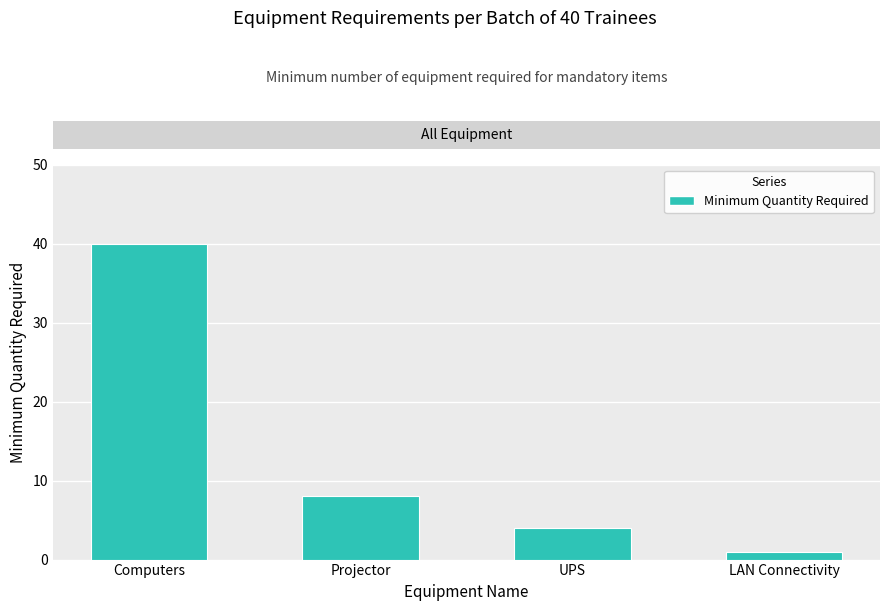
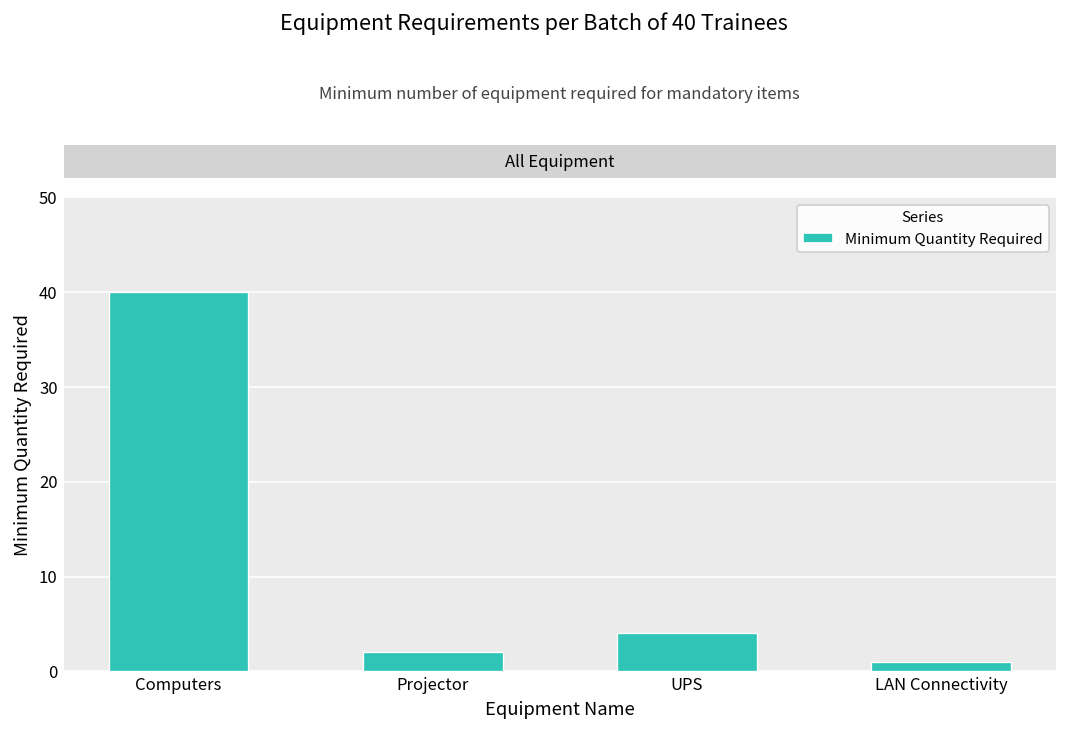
  {
    "Computers": 40,
-   "Projector": 8,
+   "Projector": 2,
    "UPS": 4,
    "LAN Connectivity": 1
  }
